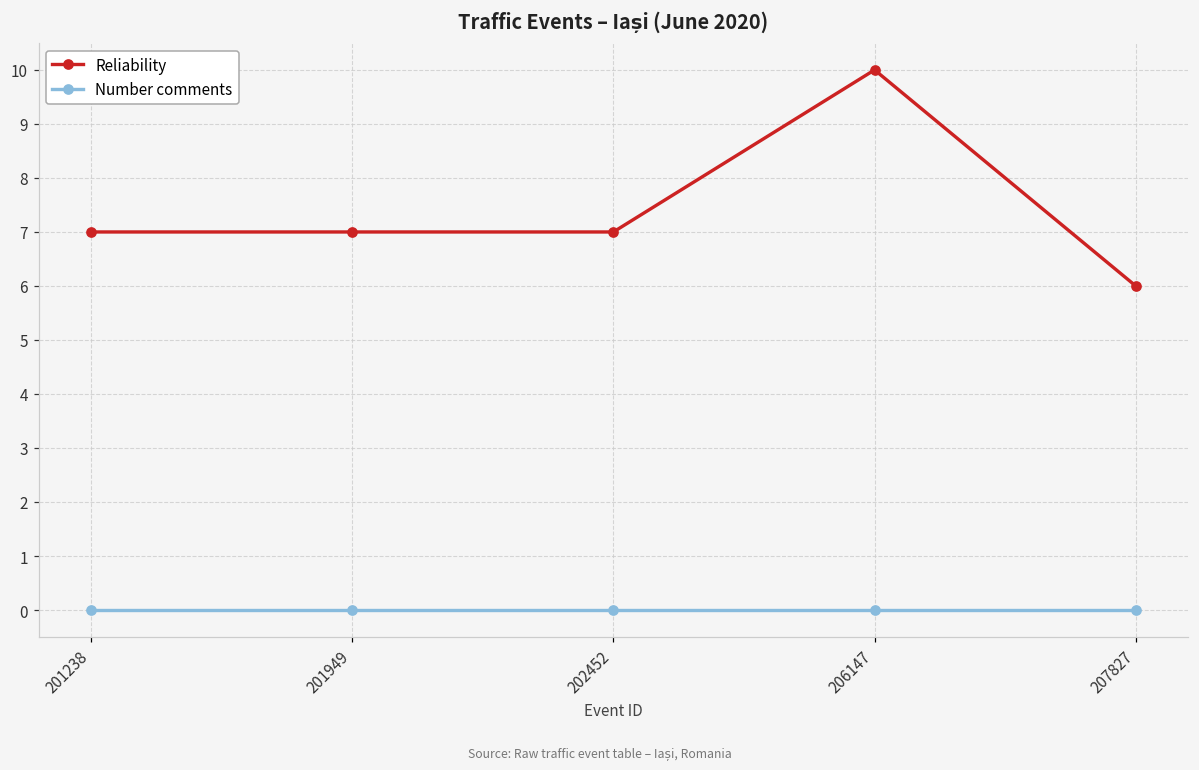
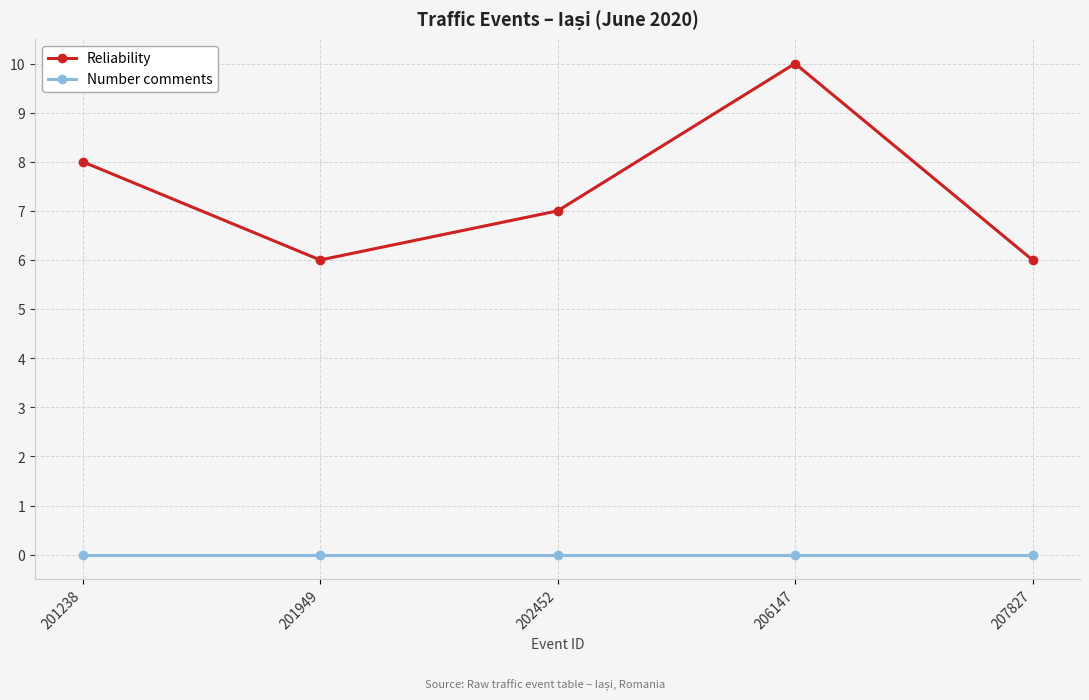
  {
    "Reliability": {
-     "201238": 7,
-     "201949": 7,
+     "201238": 8,
+     "201949": 6,
      "202452": 7,
      "206147": 10,
      "207827": 6
    },
    "Number comments": {
      "201238": 0,
      "201949": 0,
      "202452": 0,
      "206147": 0,
      "207827": 0
    }
  }
